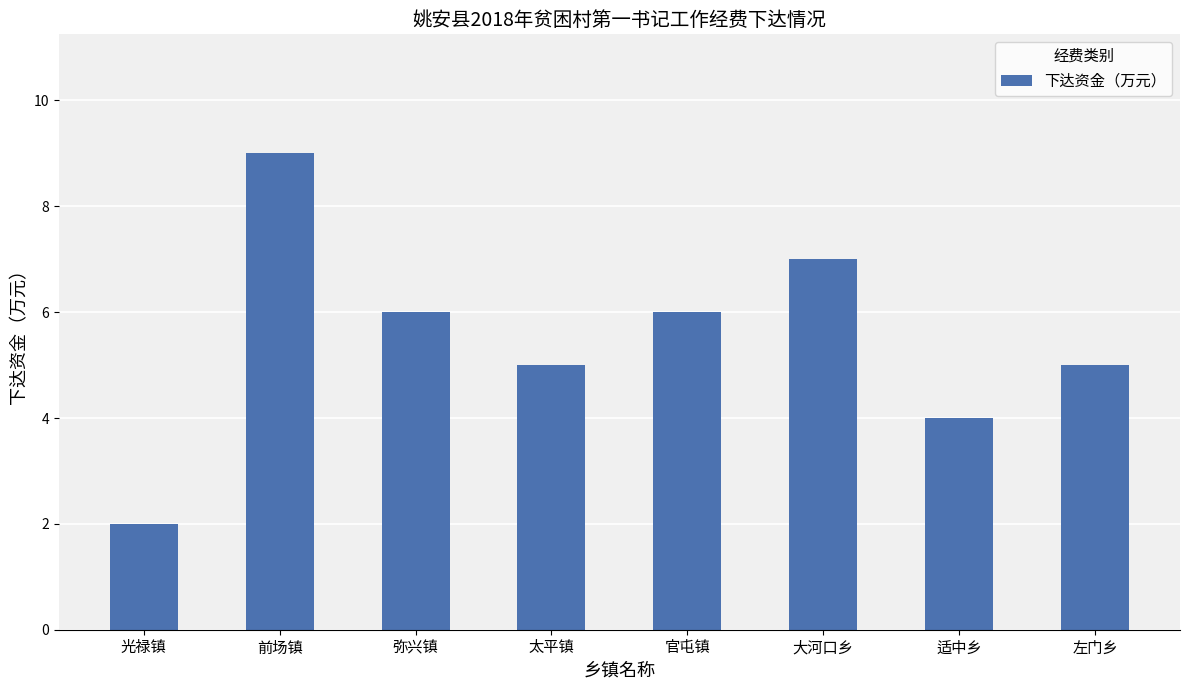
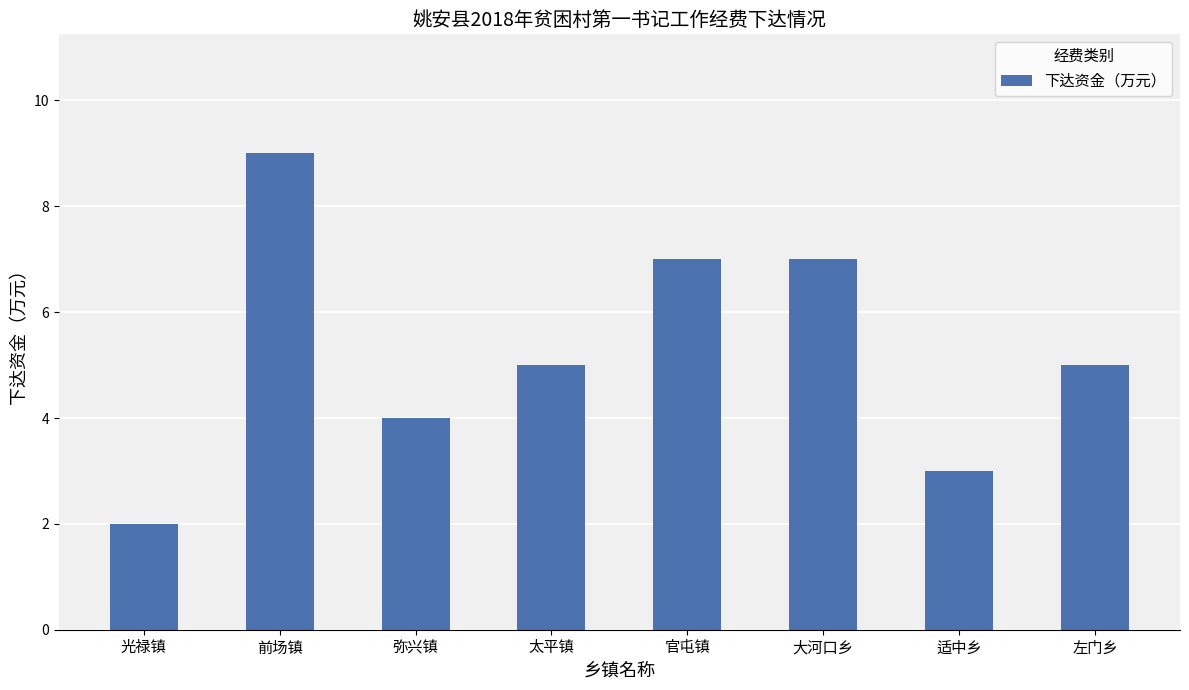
  {
    "光禄镇": 2,
    "前场镇": 9,
-   "弥兴镇": 6,
+   "弥兴镇": 4,
    "太平镇": 5,
-   "官屯镇": 6,
+   "官屯镇": 7,
    "大河口乡": 7,
-   "适中乡": 4,
+   "适中乡": 3,
    "左门乡": 5
  }
